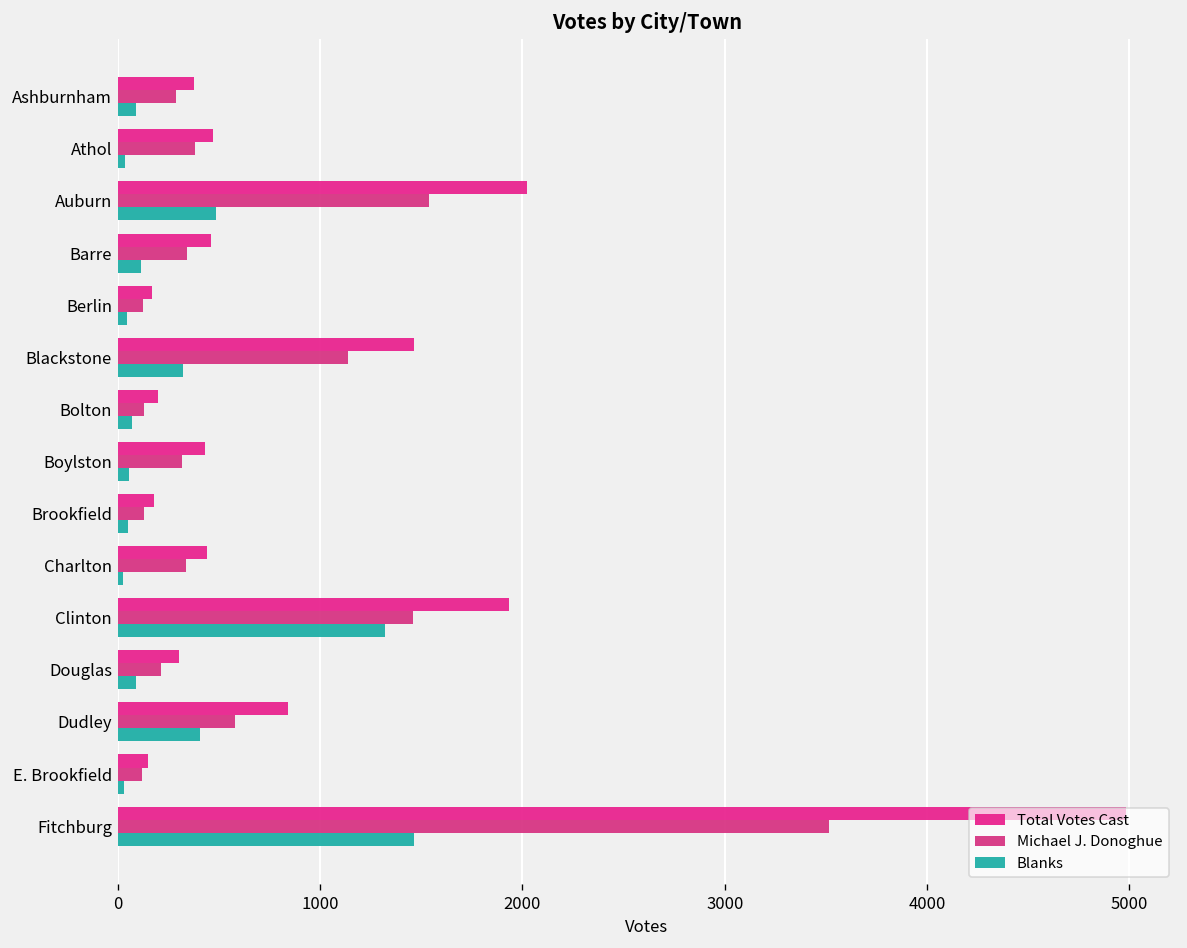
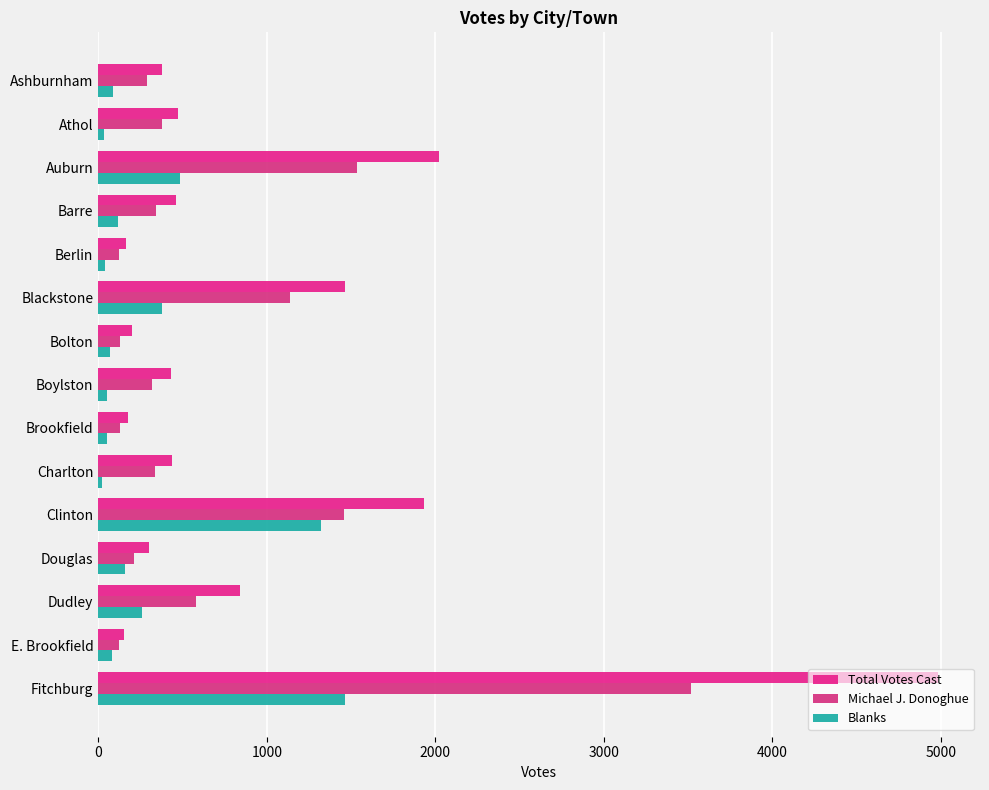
  {
    "Blanks": {
      "Ashburnham": 90,
      "Athol": 30,
      "Auburn": 490,
      "Barre": 120,
      "Berlin": 40,
-     "Blackstone": 320,
+     "Blackstone": 380,
      "Bolton": 70,
      "Boylston": 50,
      "Brookfield": 50,
      "Charlton": 30,
      "Clinton": 1320,
-     "Douglas": 90,
-     "Dudley": 410,
-     "E. Brookfield": 30,
+     "Douglas": 160,
+     "Dudley": 260,
+     "E. Brookfield": 80,
      "Fitchburg": 1460
    }
  }
